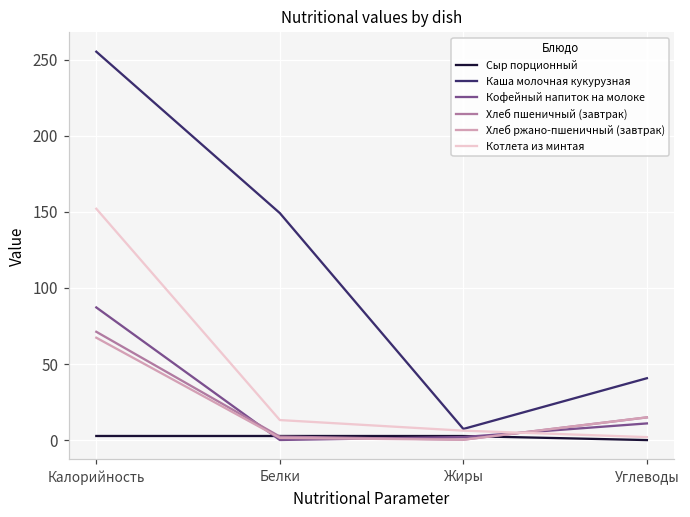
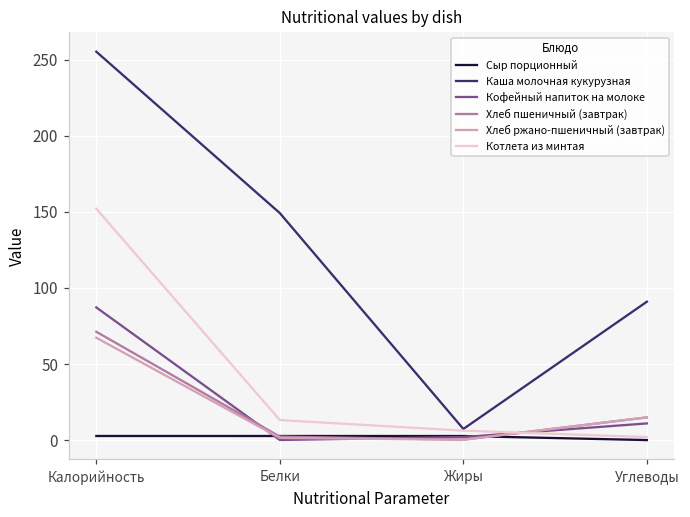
  {
    "Сыр порционный": {
      "Калорийность": 3,
      "Углеводы": 0
    },
    "Каша молочная кукурузная": {
      "Калорийность": 255,
      "Белки": 149,
-     "Углеводы": 41
+     "Углеводы": 91
    },
    "Кофейный напиток на молоке": {
      "Калорийность": 87,
      "Углеводы": 11
    }
  }
